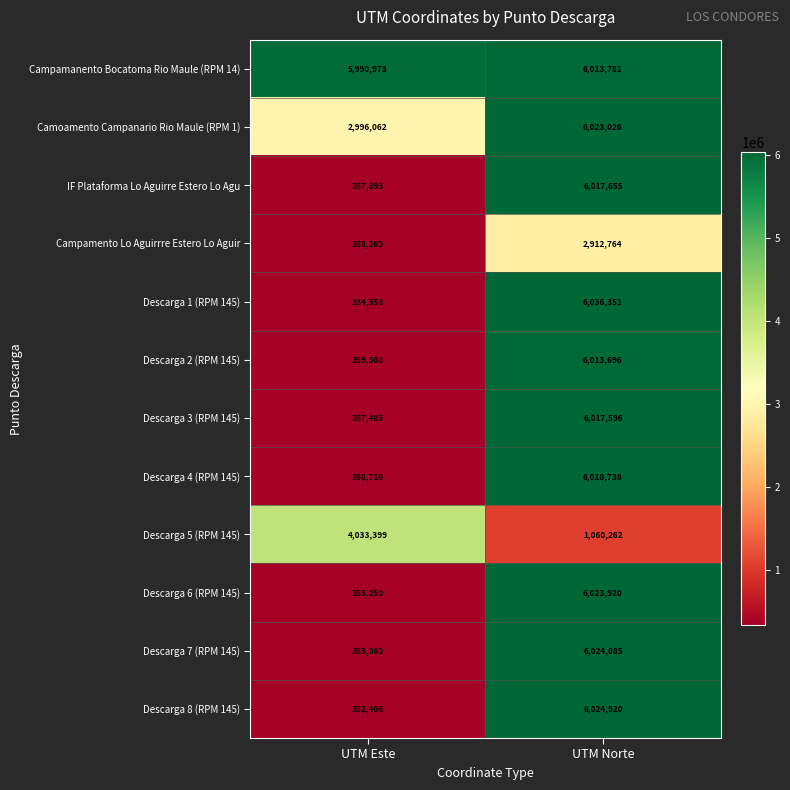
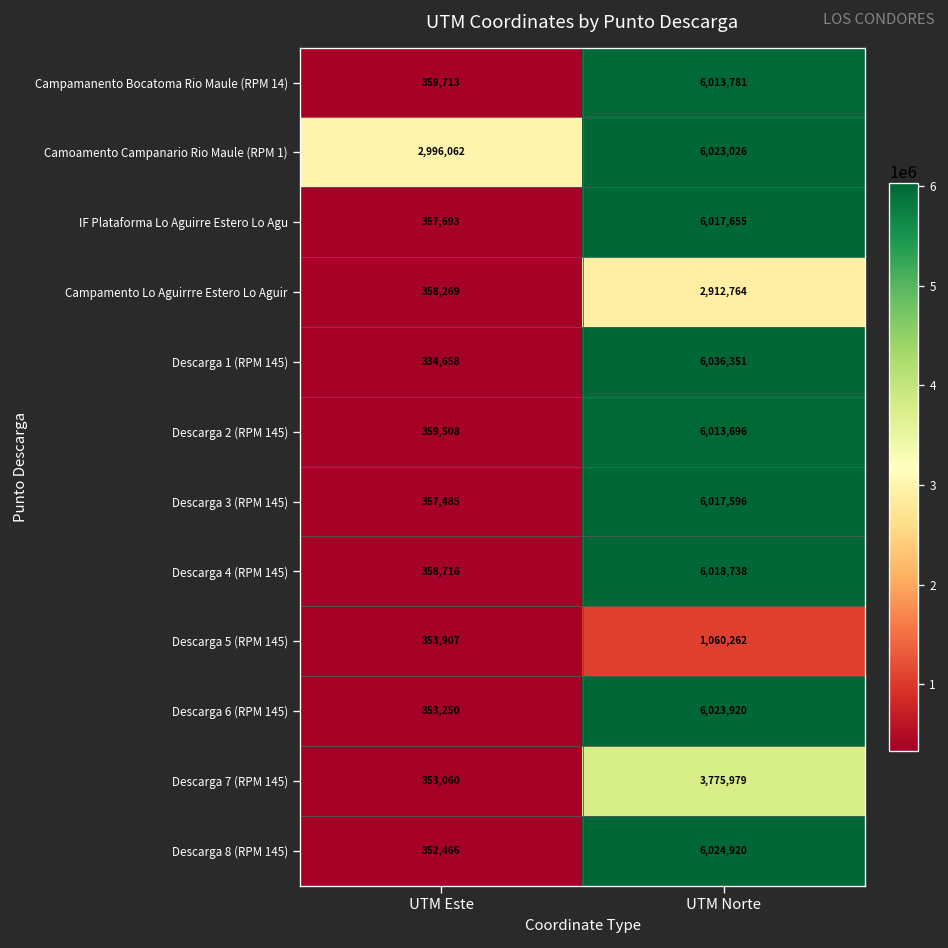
  {
    "Campamanento Bocatoma Rio Maule (RPM 14)": {
-     "UTM Este": "5,990,973",
+     "UTM Este": "359,713",
      "UTM Norte": "6,013,781"
    },
    "Camoamento Campanario Rio Maule (RPM 1)": {
      "UTM Este": "2,996,062",
      "UTM Norte": "6,023,026"
    },
    "IF Plataforma Lo Aguirre Estero Lo Agu": {
      "UTM Este": "357,693",
      "UTM Norte": "6,017,655"
    },
    "Campamento Lo Aguirrre Estero Lo Aguir": {
      "UTM Este": "358,269",
      "UTM Norte": "2,912,764"
    },
    "Descarga 1 (RPM 145)": {
      "UTM Este": "334,658",
      "UTM Norte": "6,036,351"
    },
    "Descarga 2 (RPM 145)": {
      "UTM Este": "359,508",
      "UTM Norte": "6,013,696"
    },
    "Descarga 3 (RPM 145)": {
      "UTM Este": "357,485",
      "UTM Norte": "6,017,596"
    },
    "Descarga 4 (RPM 145)": {
      "UTM Este": "358,716",
      "UTM Norte": "6,018,738"
    },
    "Descarga 5 (RPM 145)": {
-     "UTM Este": "4,033,399",
+     "UTM Este": "353,907",
      "UTM Norte": "1,060,262"
    },
    "Descarga 6 (RPM 145)": {
      "UTM Este": "353,250",
      "UTM Norte": "6,023,920"
    },
    "Descarga 7 (RPM 145)": {
      "UTM Este": "353,060",
-     "UTM Norte": "6,024,085"
+     "UTM Norte": "3,775,979"
    },
    "Descarga 8 (RPM 145)": {
      "UTM Este": "352,466",
      "UTM Norte": "6,024,920"
    }
  }
